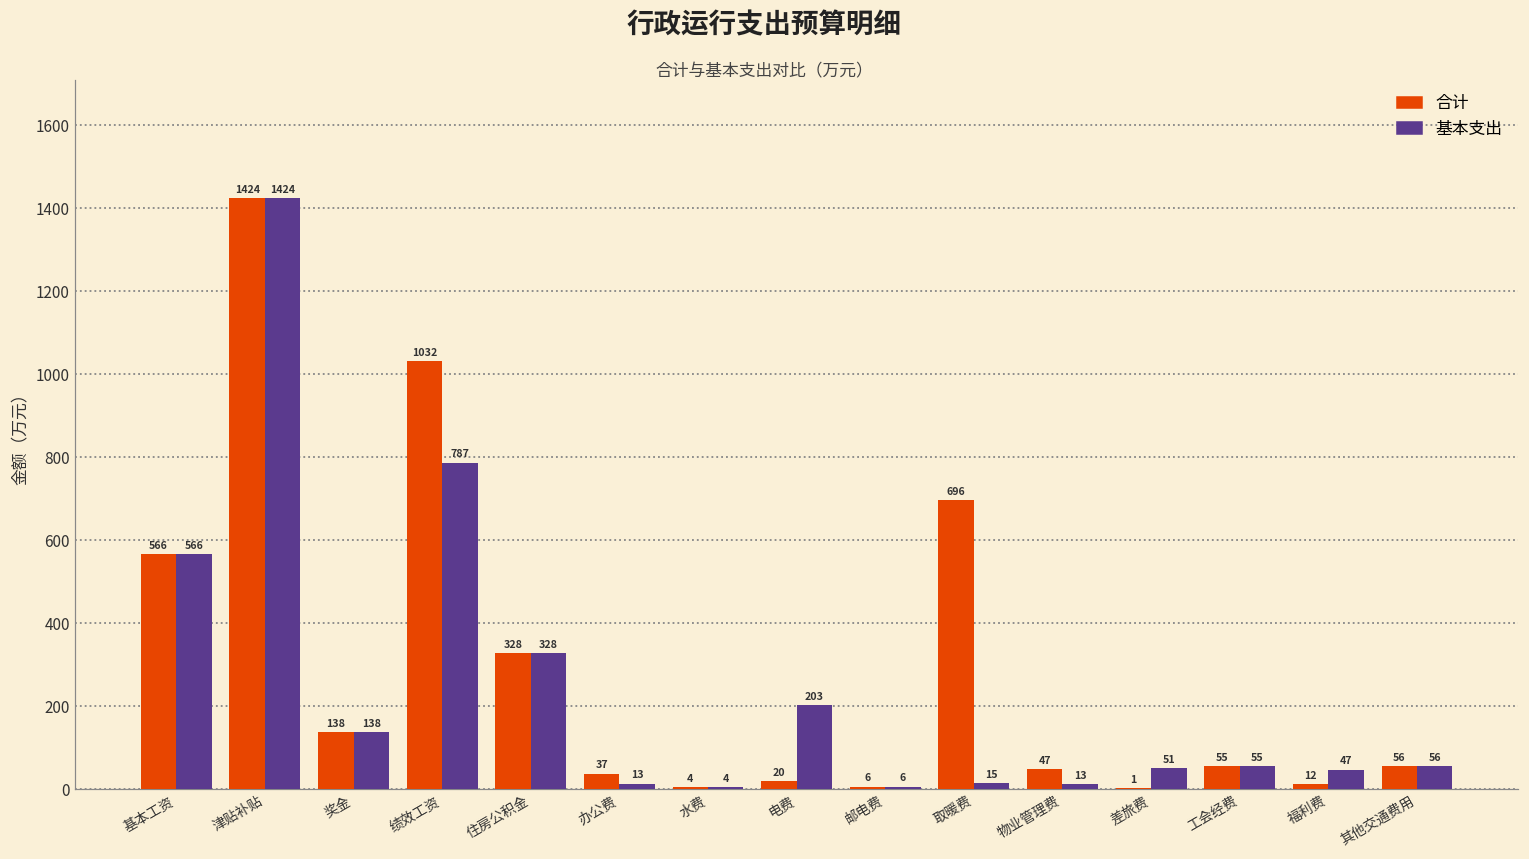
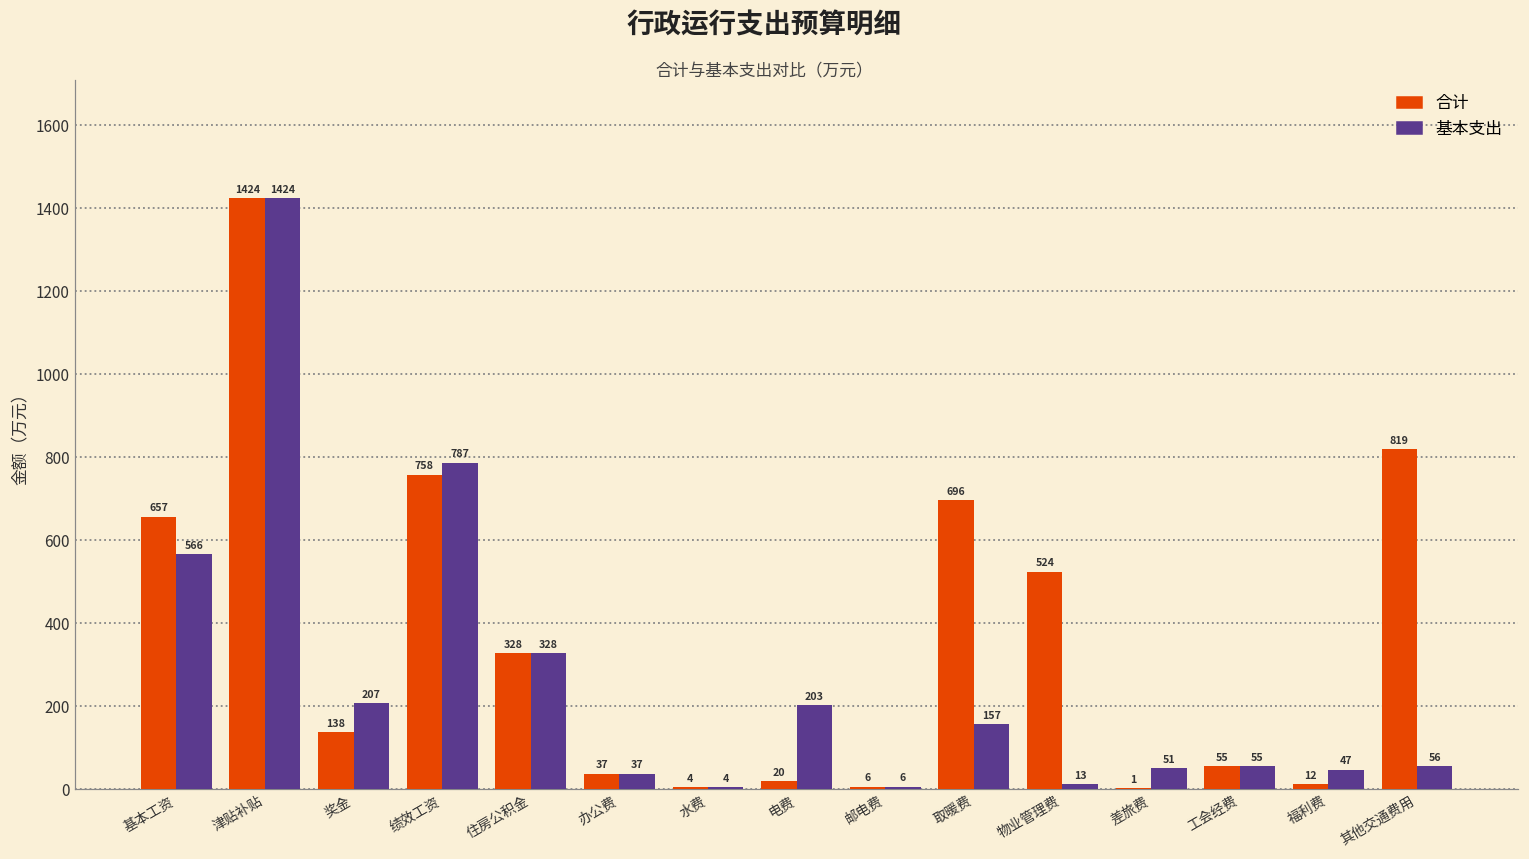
  {
    "合计": {
-     "基本工资": 566,
+     "基本工资": 657,
      "津贴补贴": 1424,
      "奖金": 138,
-     "绩效工资": 1032,
+     "绩效工资": 758,
      "住房公积金": 328,
      "办公费": 37,
      "水费": 4,
      "电费": 20,
      "邮电费": 6,
      "取暖费": 696,
-     "物业管理费": 47,
+     "物业管理费": 524,
      "差旅费": 1,
      "工会经费": 55,
      "福利费": 12,
-     "其他交通费用": 56
+     "其他交通费用": 819
    },
    "基本支出": {
      "基本工资": 566,
      "津贴补贴": 1424,
-     "奖金": 138,
+     "奖金": 207,
      "绩效工资": 787,
      "住房公积金": 328,
-     "办公费": 13,
+     "办公费": 37,
      "水费": 4,
      "电费": 203,
      "邮电费": 6,
-     "取暖费": 15,
+     "取暖费": 157,
      "物业管理费": 13,
      "差旅费": 51,
      "工会经费": 55,
      "福利费": 47,
      "其他交通费用": 56
    }
  }
